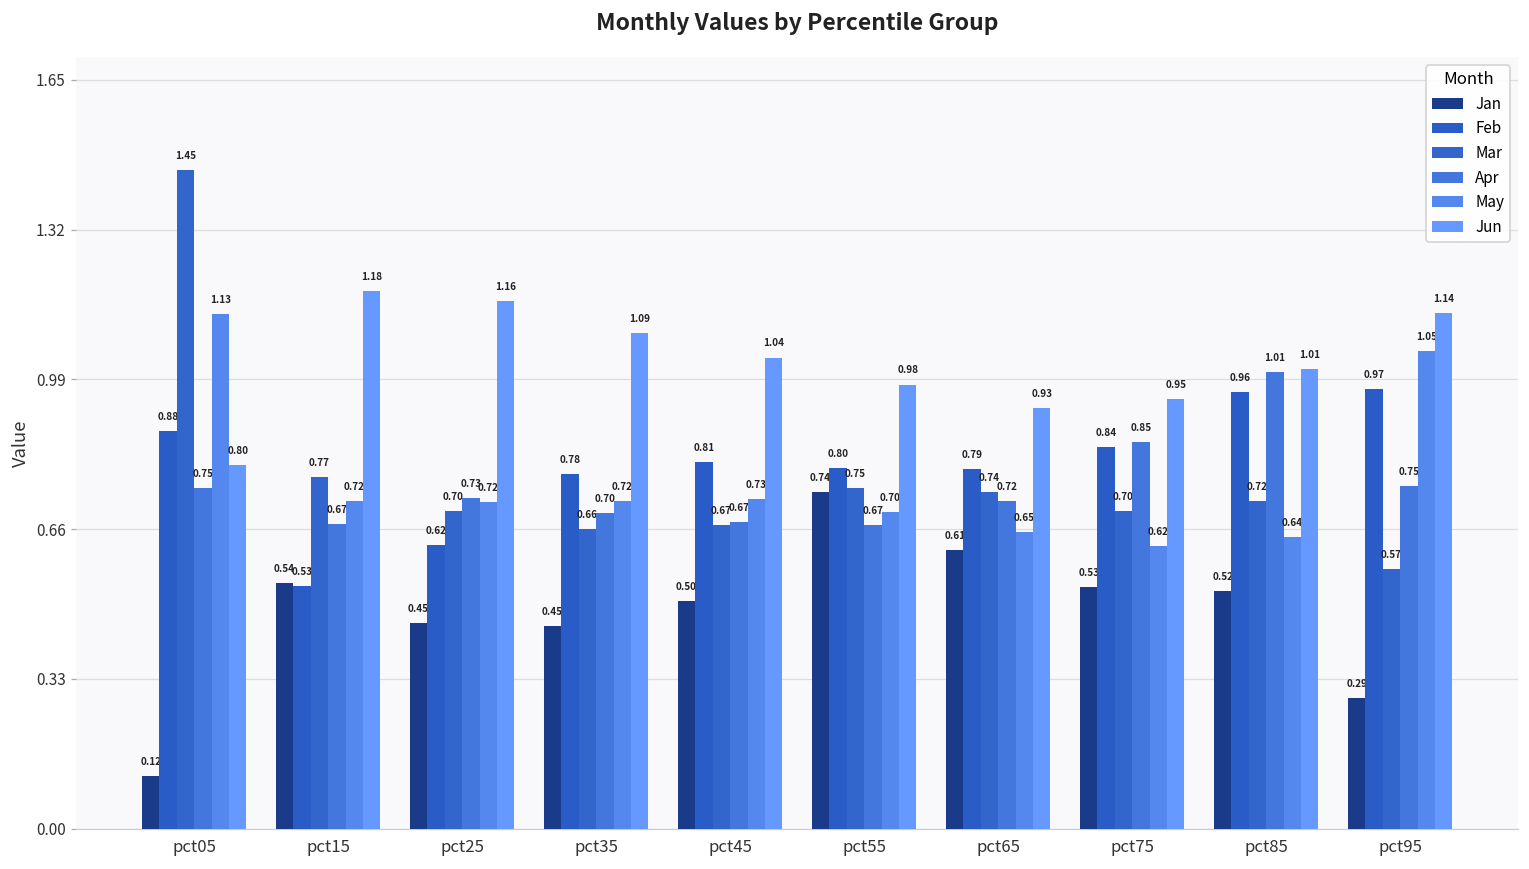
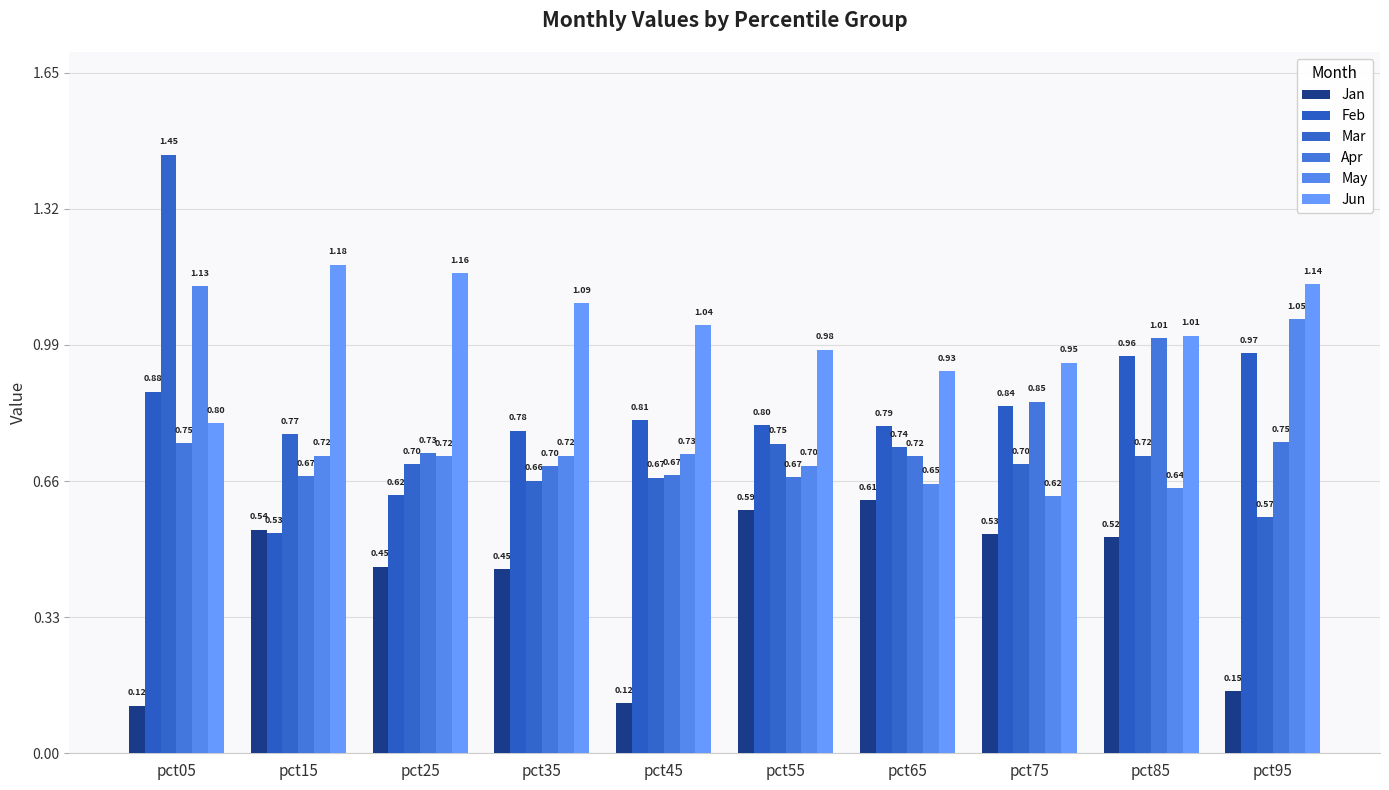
  {
    "Jan": {
      "pct05": 0.12,
      "pct15": 0.54,
      "pct25": 0.45,
      "pct35": 0.45,
-     "pct45": 0.50,
-     "pct55": 0.74,
+     "pct45": 0.12,
+     "pct55": 0.59,
      "pct65": 0.61,
      "pct75": 0.53,
      "pct85": 0.52,
-     "pct95": 0.29
+     "pct95": 0.15
    }
  }
